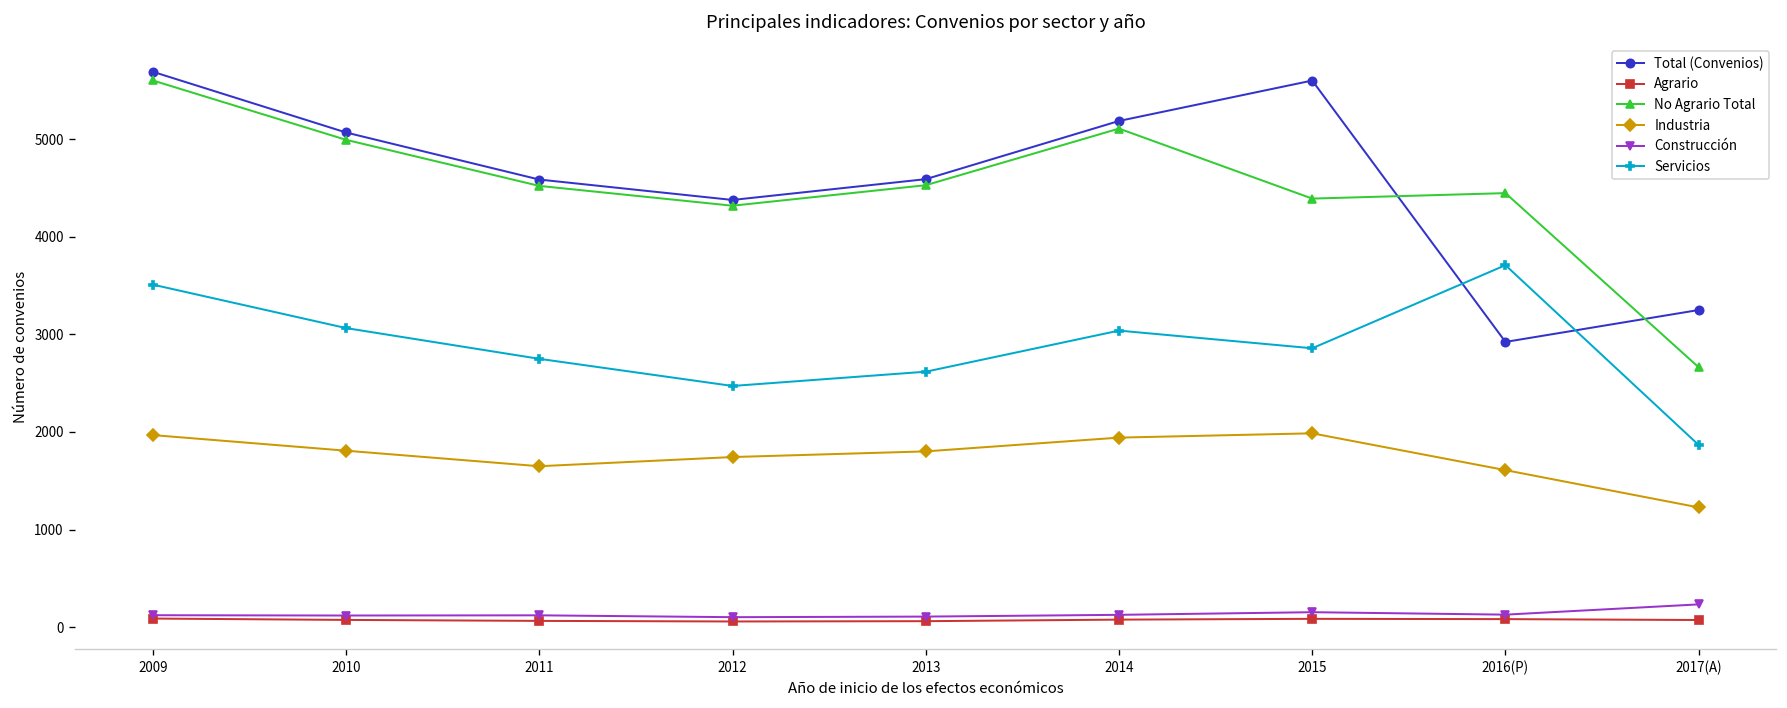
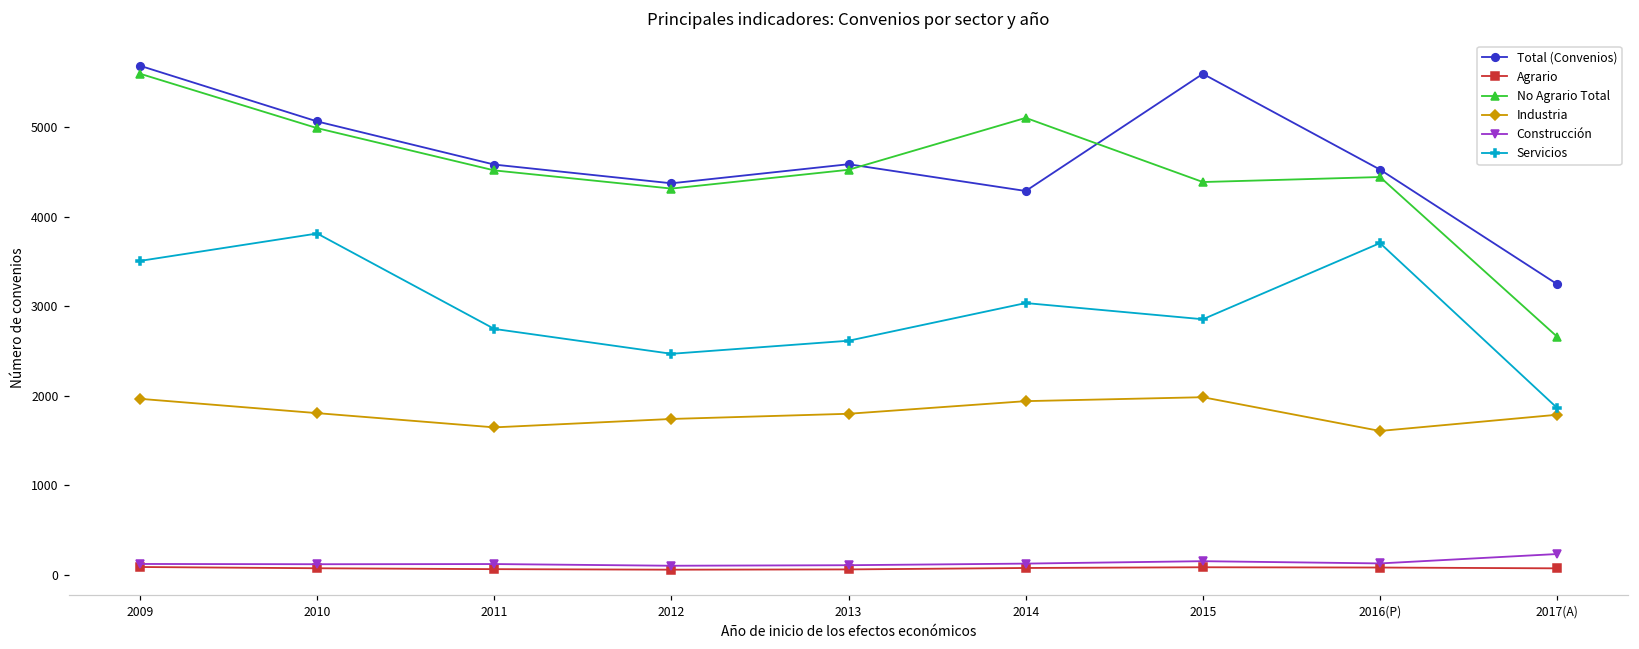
  {
    "Total (Convenios)": {
      "2009": 5700,
      "2010": 5100,
      "2011": 4600,
      "2012": 4400,
      "2013": 4600,
-     "2014": 5200,
+     "2014": 4300,
      "2015": 5600,
-     "2016(P)": 2900,
+     "2016(P)": 4500,
      "2017(A)": 3200
    },
    "Agrario": {
      "2009": 100,
      "2010": 100,
      "2011": 100,
      "2012": 100,
      "2013": 100,
      "2014": 100,
      "2015": 100,
      "2016(P)": 100,
      "2017(A)": 100
    },
    "No Agrario Total": {
      "2009": 5600,
      "2010": 5000,
      "2011": 4500,
      "2012": 4300,
      "2013": 4500,
      "2014": 5100,
      "2015": 4400,
      "2016(P)": 4400,
      "2017(A)": 2700
    },
    "Industria": {
      "2009": 2000,
      "2010": 1800,
      "2011": 1600,
      "2012": 1700,
      "2013": 1800,
      "2014": 1900,
      "2015": 2000,
      "2016(P)": 1600,
-     "2017(A)": 1200
+     "2017(A)": 1800
    },
    "Construcción": {
      "2009": 100,
      "2010": 100,
      "2011": 100,
      "2012": 100,
      "2013": 100,
      "2014": 100,
      "2015": 200,
      "2016(P)": 100,
      "2017(A)": 200
    },
    "Servicios": {
      "2009": 3500,
-     "2010": 3100,
+     "2010": 3800,
      "2011": 2700,
      "2012": 2500,
      "2013": 2600,
      "2014": 3000,
      "2015": 2900,
      "2016(P)": 3700,
      "2017(A)": 1900
    }
  }
